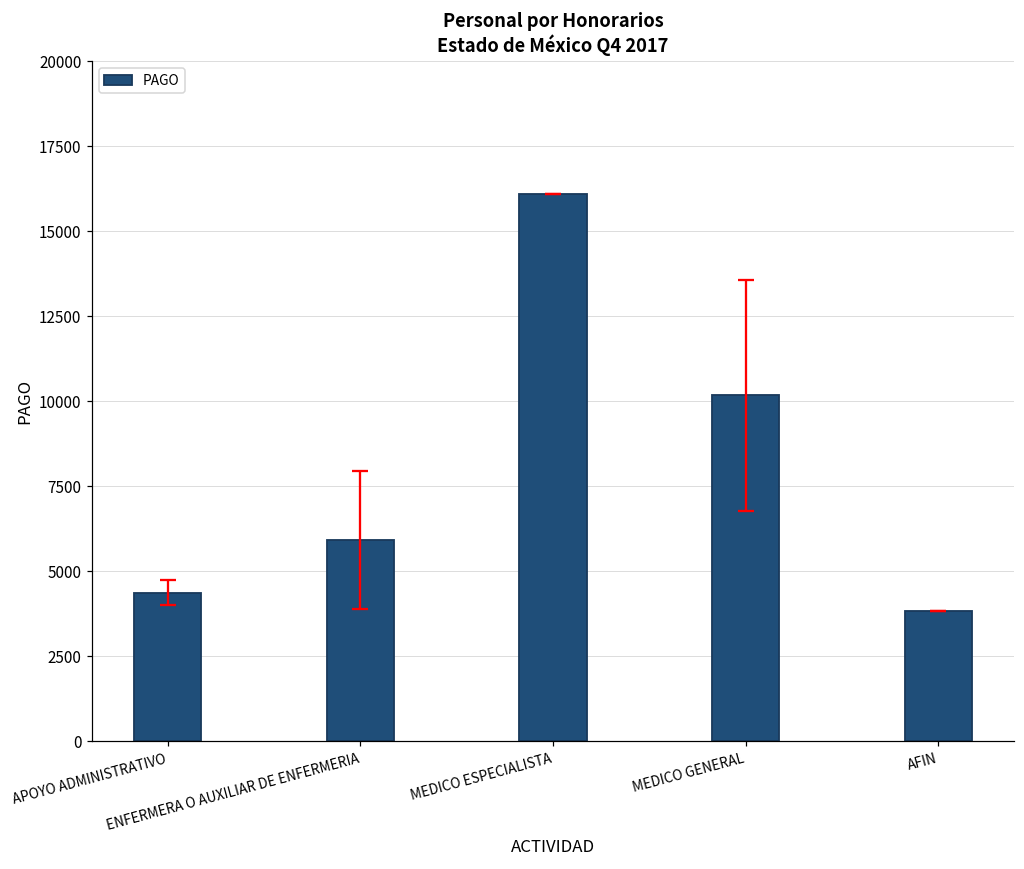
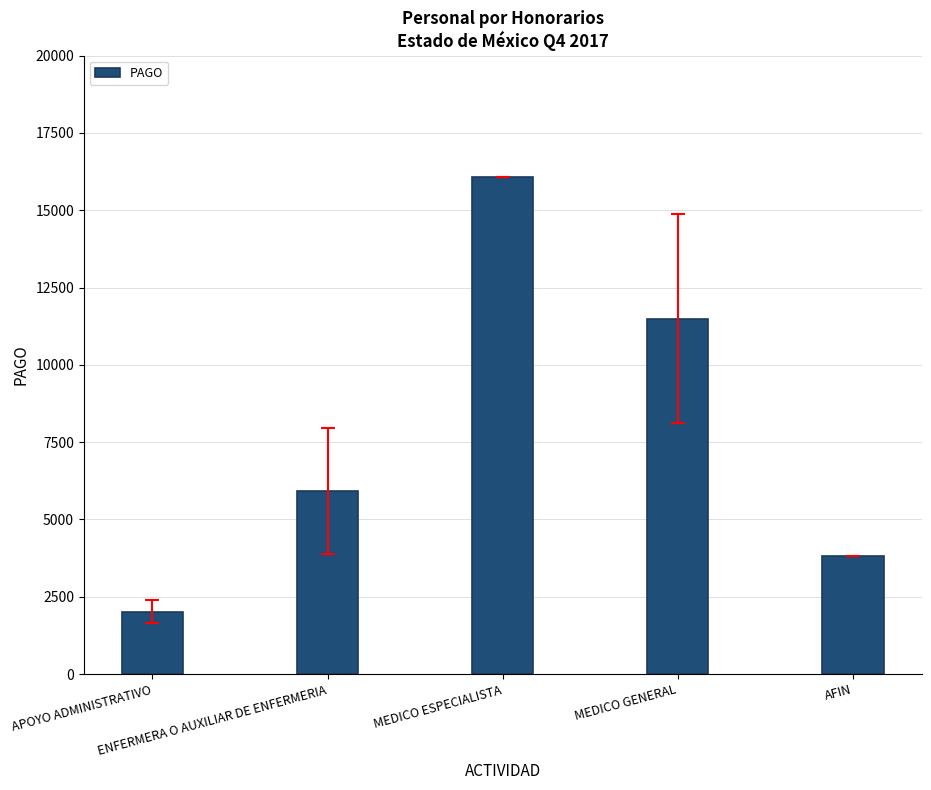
  {
    "PAGO": {
-     "APOYO ADMINISTRATIVO": 4400,
+     "APOYO ADMINISTRATIVO": 2000,
      "ENFERMERA O AUXILIAR DE ENFERMERIA": 5900,
      "MEDICO ESPECIALISTA": 16100,
-     "MEDICO GENERAL": 10200,
+     "MEDICO GENERAL": 11500,
      "AFIN": 3800
    }
  }
